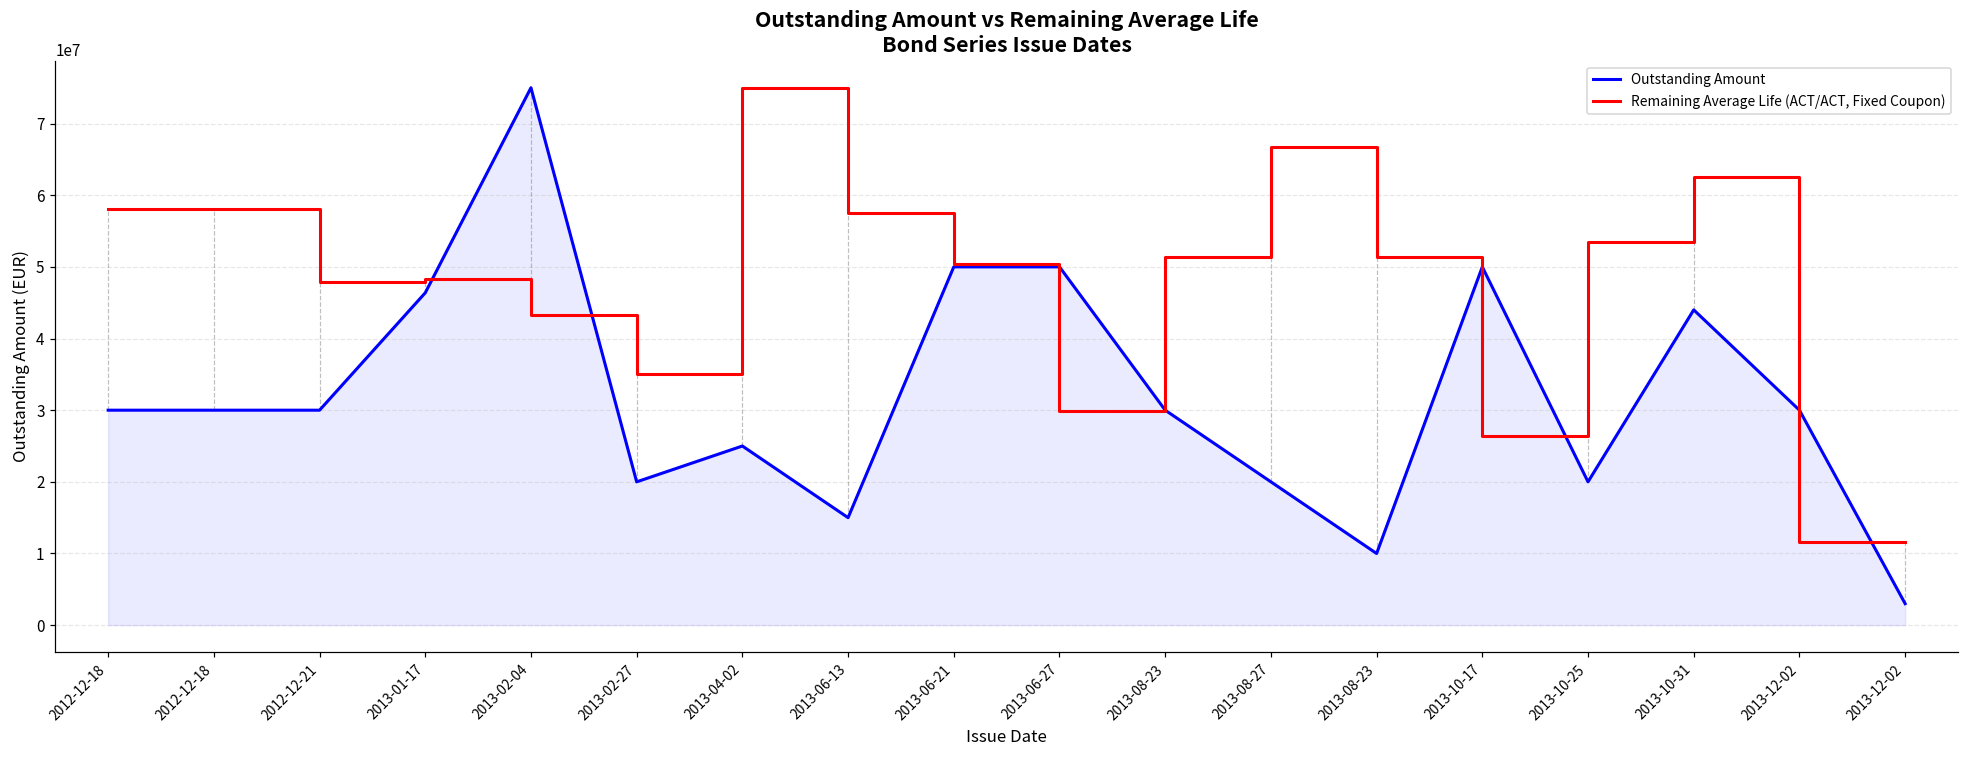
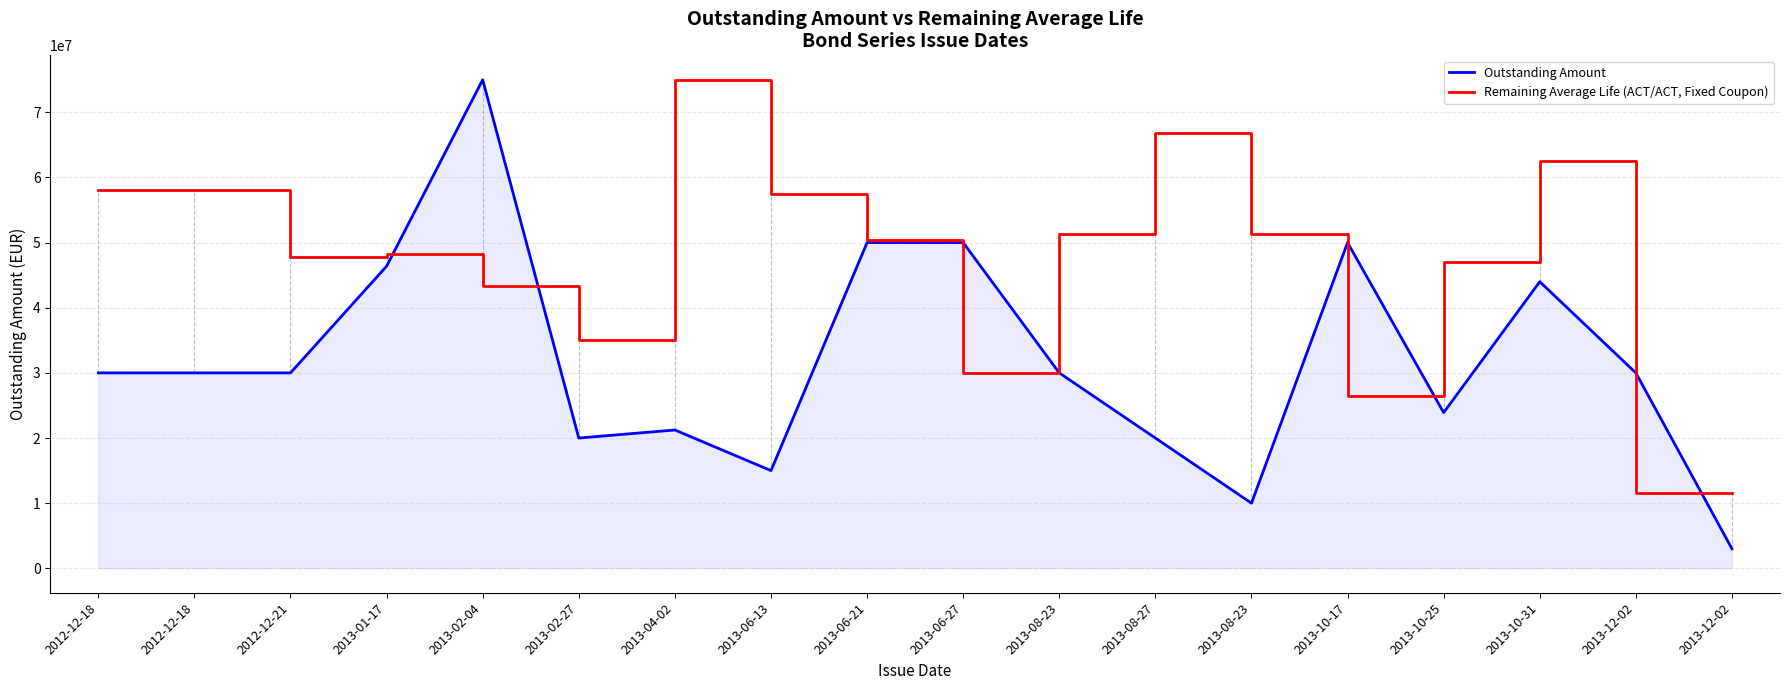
  {
    "Outstanding Amount": {
-     "2013-04-02": 25000000,
-     "2013-10-25": 20000000
+     "2013-04-02": 21000000,
+     "2013-10-25": 24000000
    },
    "Remaining Average Life (ACT/ACT, Fixed Coupon)": {
-     "2013-10-25": 53000000
+     "2013-10-25": 47000000
    }
  }
